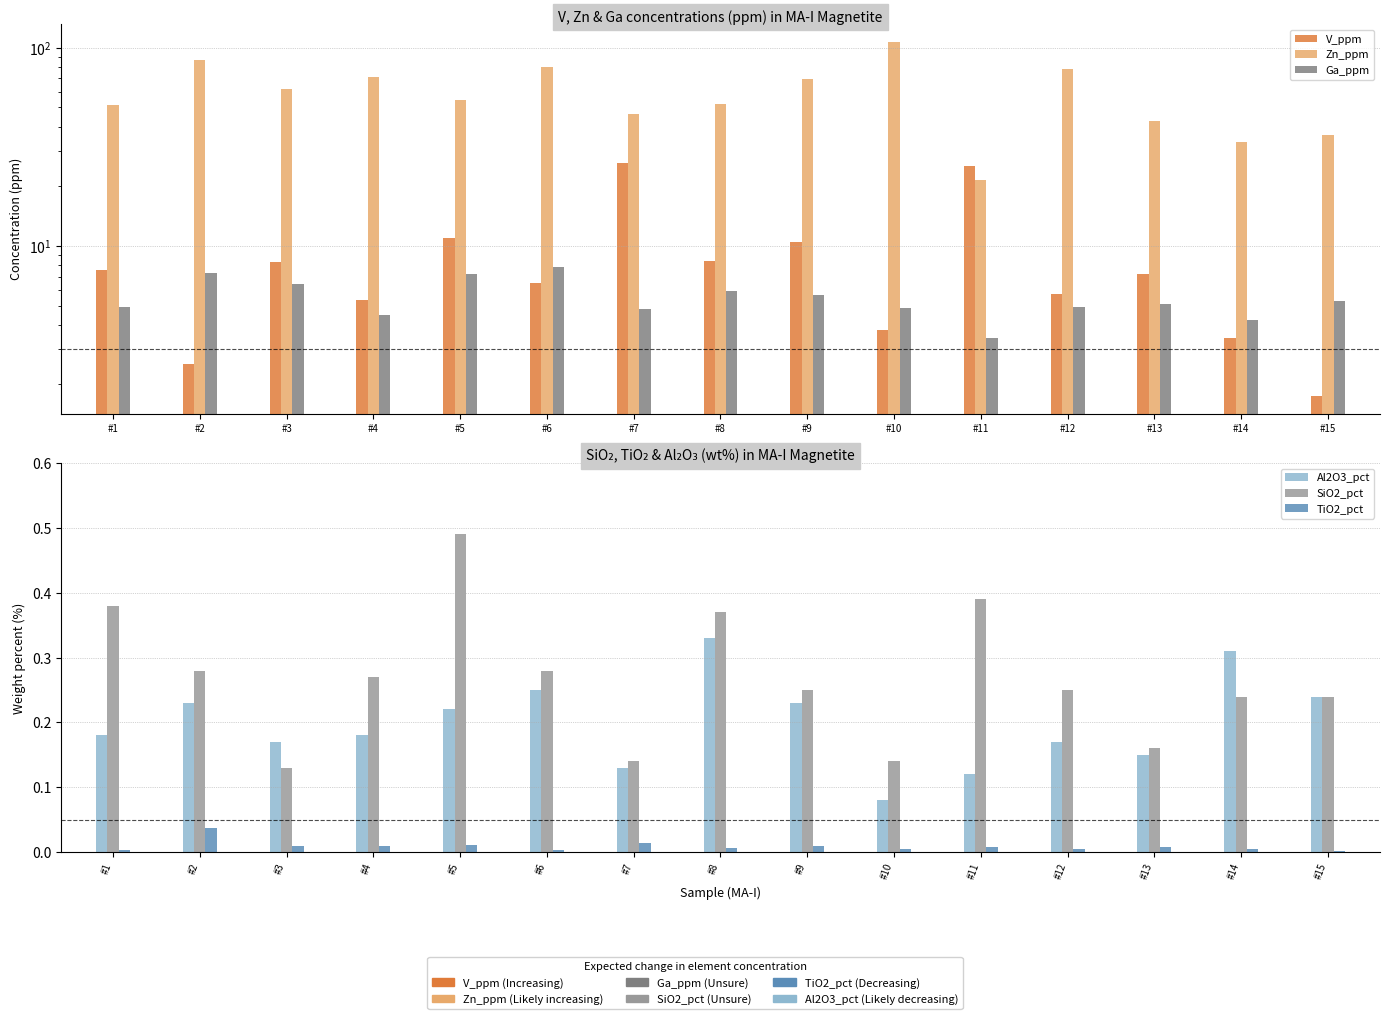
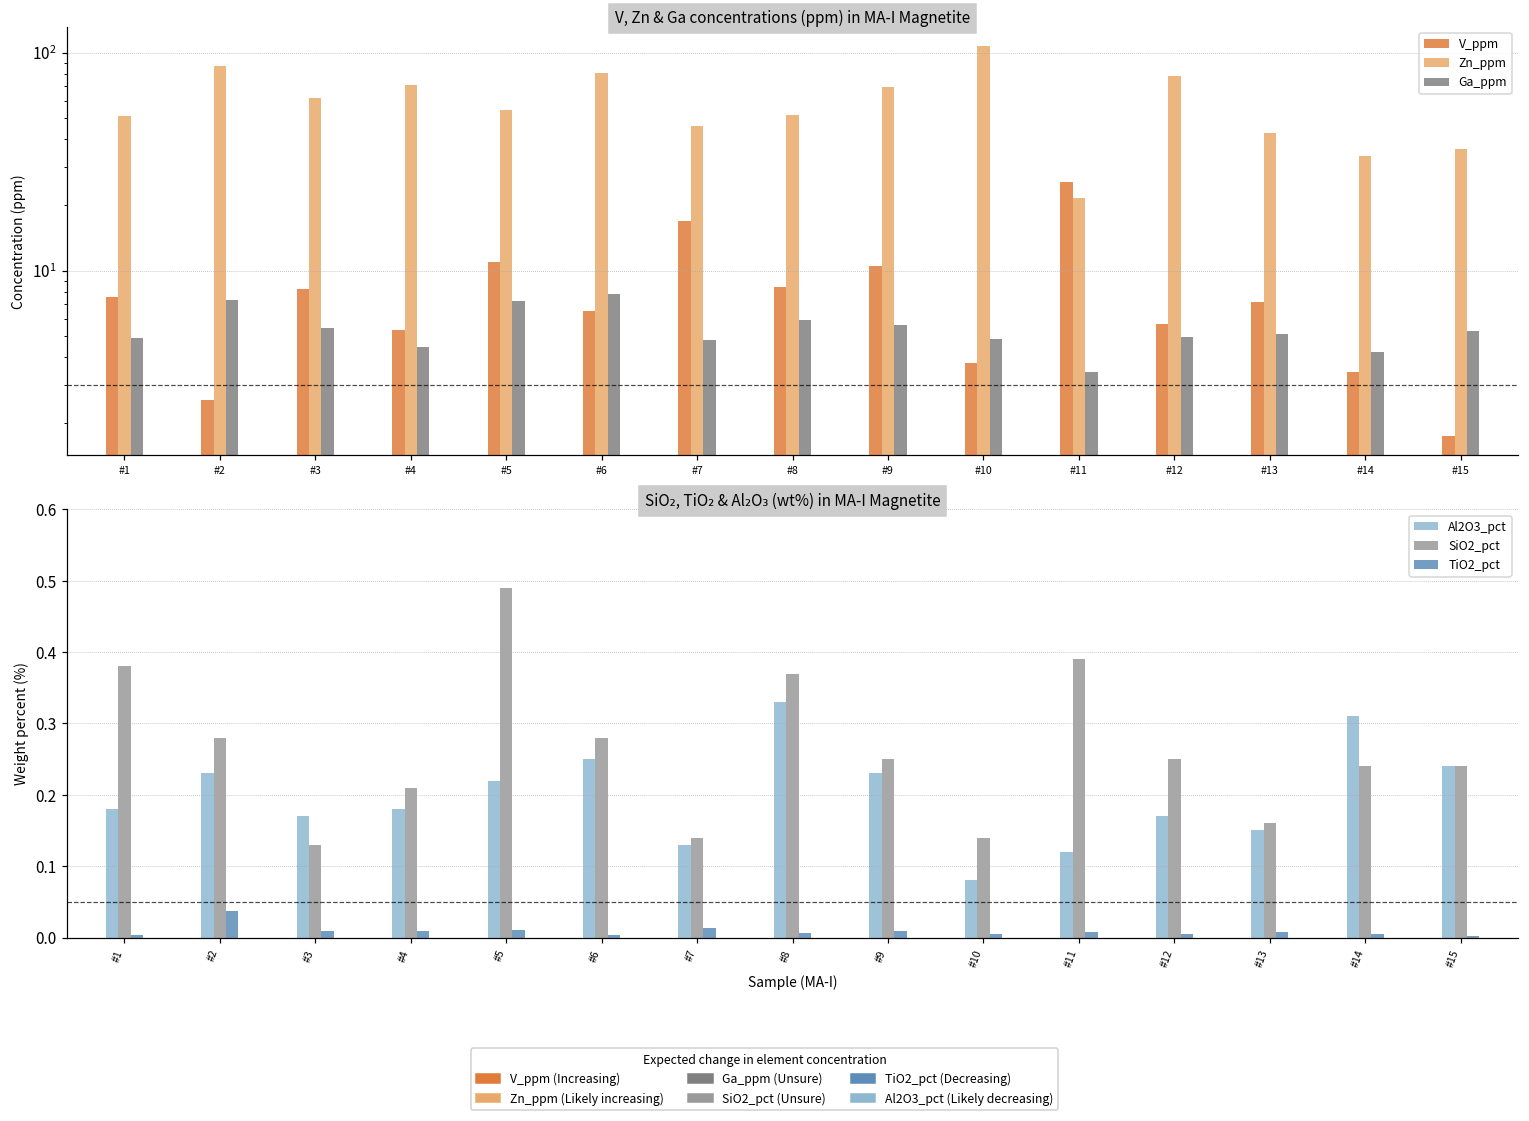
  {
    "V, Zn & Ga concentrations (ppm) in MA-I Magnetite": {
      "V_ppm": {
        "#1": 7.5,
        "#2": 2.5,
        "#3": 8.3,
        "#4": 5.3,
        "#5": 11,
        "#6": 6.5,
-       "#7": 26,
+       "#7": 17,
        "#8": 8.4,
        "#9": 11,
        "#10": 3.8,
        "#11": 25,
        "#12": 5.7,
        "#13": 7.2,
        "#14": 3.4,
        "#15": 1.8
      },
      "Zn_ppm": {
        "#1": 51,
        "#2": 90,
        "#3": 62,
        "#4": 71,
        "#5": 55,
        "#6": 80,
        "#7": 46,
        "#8": 52,
        "#9": 69,
        "#10": 110,
        "#11": 22,
        "#12": 79,
        "#13": 43,
        "#14": 33,
        "#15": 36
      },
      "Ga_ppm": {
        "#1": 4.9,
        "#2": 7.3,
-       "#3": 6.4,
+       "#3": 5.4,
        "#4": 4.5,
        "#5": 7.3,
        "#6": 7.8,
        "#7": 4.8,
        "#8": 5.9,
        "#9": 5.6,
        "#10": 4.9,
        "#11": 3.4,
        "#12": 4.9,
        "#13": 5.1,
        "#14": 4.2,
        "#15": 5.3
      }
    },
    "SiO₂, TiO₂ & Al₂O₃ (wt%) in MA-I Magnetite": {
      "Al2O3_pct": {
        "#1": 0.18,
        "#2": 0.23,
        "#3": 0.17,
        "#4": 0.18,
        "#5": 0.22,
        "#6": 0.25,
        "#7": 0.13,
        "#8": 0.33,
        "#9": 0.23,
        "#10": 0.08,
        "#11": 0.12,
        "#12": 0.17,
        "#13": 0.15,
        "#14": 0.31,
        "#15": 0.24
      },
      "SiO2_pct": {
        "#1": 0.38,
        "#2": 0.28,
        "#3": 0.13,
-       "#4": 0.27,
+       "#4": 0.21,
        "#5": 0.49,
        "#6": 0.28,
        "#7": 0.14,
        "#8": 0.37,
        "#9": 0.25,
        "#10": 0.14,
        "#11": 0.39,
        "#12": 0.25,
        "#13": 0.16,
        "#14": 0.24,
        "#15": 0.24
      },
      "TiO2_pct": {
        "#2": 0.04,
        "#3": 0.01,
        "#4": 0.01,
        "#5": 0.01,
        "#7": 0.01,
        "#8": 0.01,
        "#9": 0.01,
        "#10": 0.00,
        "#11": 0.01,
        "#12": 0.01,
        "#13": 0.01,
        "#14": 0.00
      }
    }
  }
